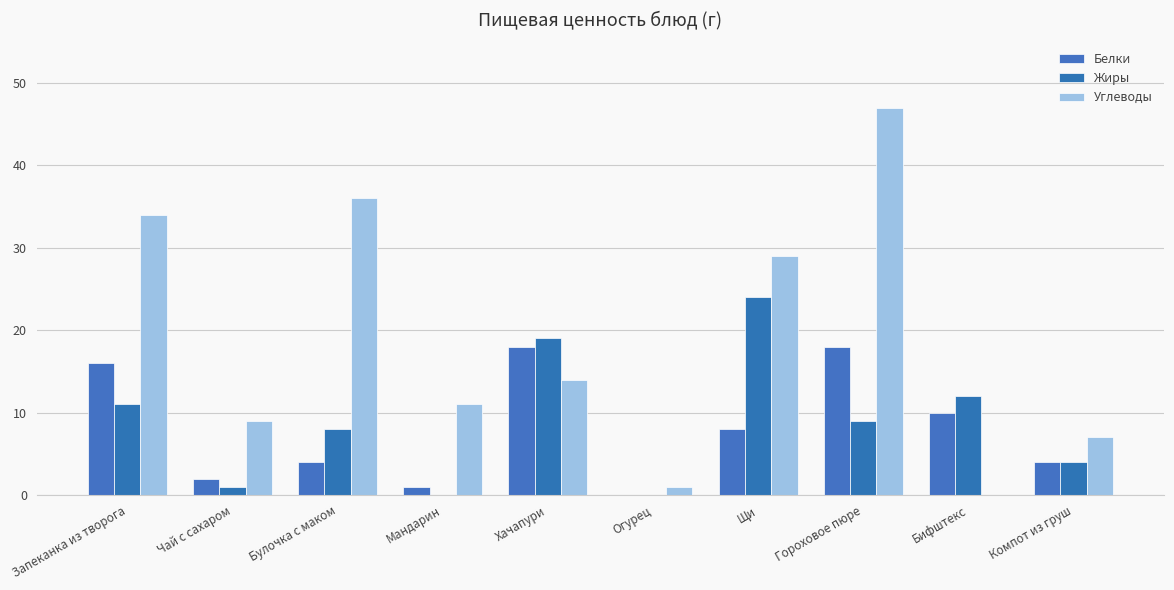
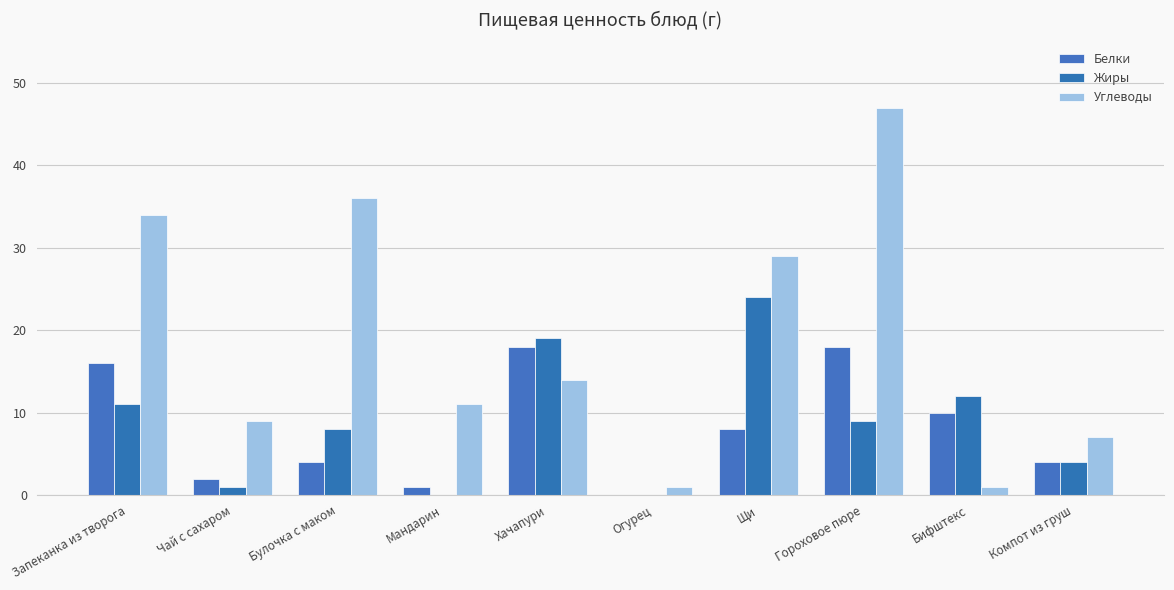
  {
    "Углеводы": {
      "Запеканка из творога": 34,
      "Чай с сахаром": 9,
      "Булочка с маком": 36,
      "Мандарин": 11,
      "Хачапури": 14,
      "Огурец": 1,
      "Щи": 29,
      "Гороховое пюре": 47,
-     "Бифштекс": 0,
+     "Бифштекс": 1,
      "Компот из груш": 7
    }
  }
